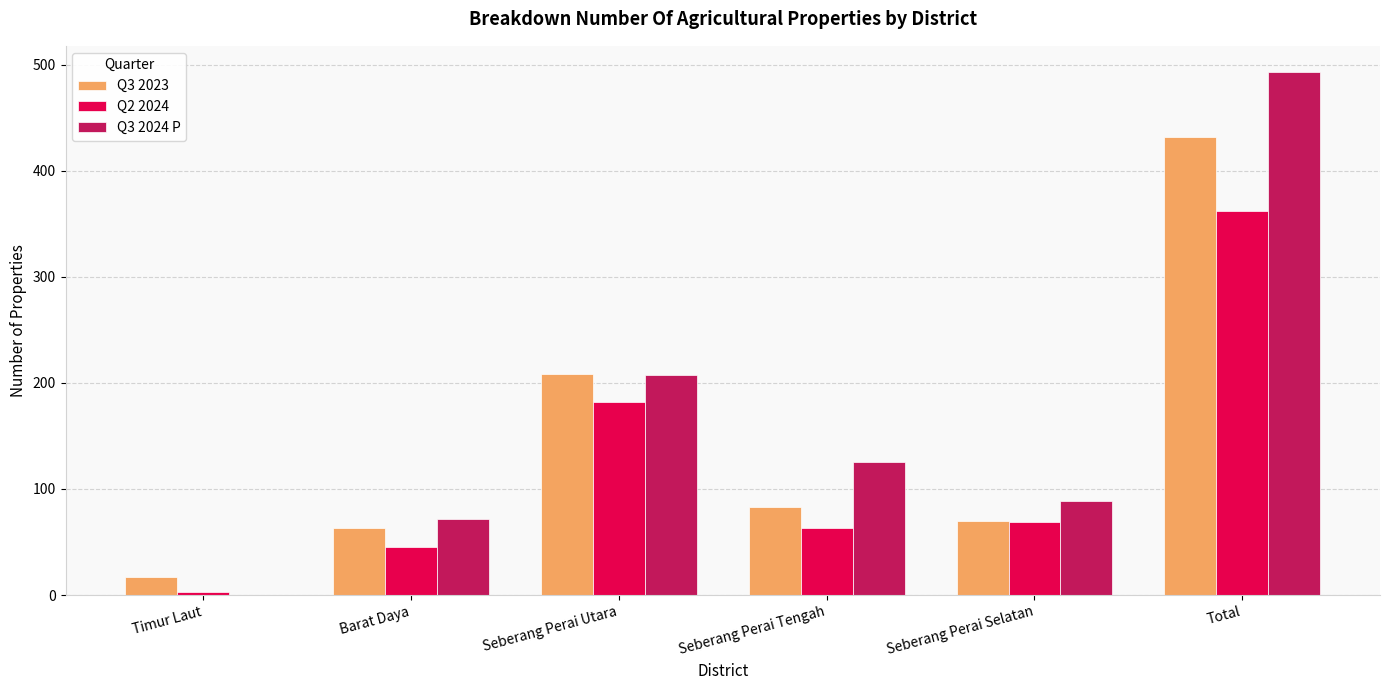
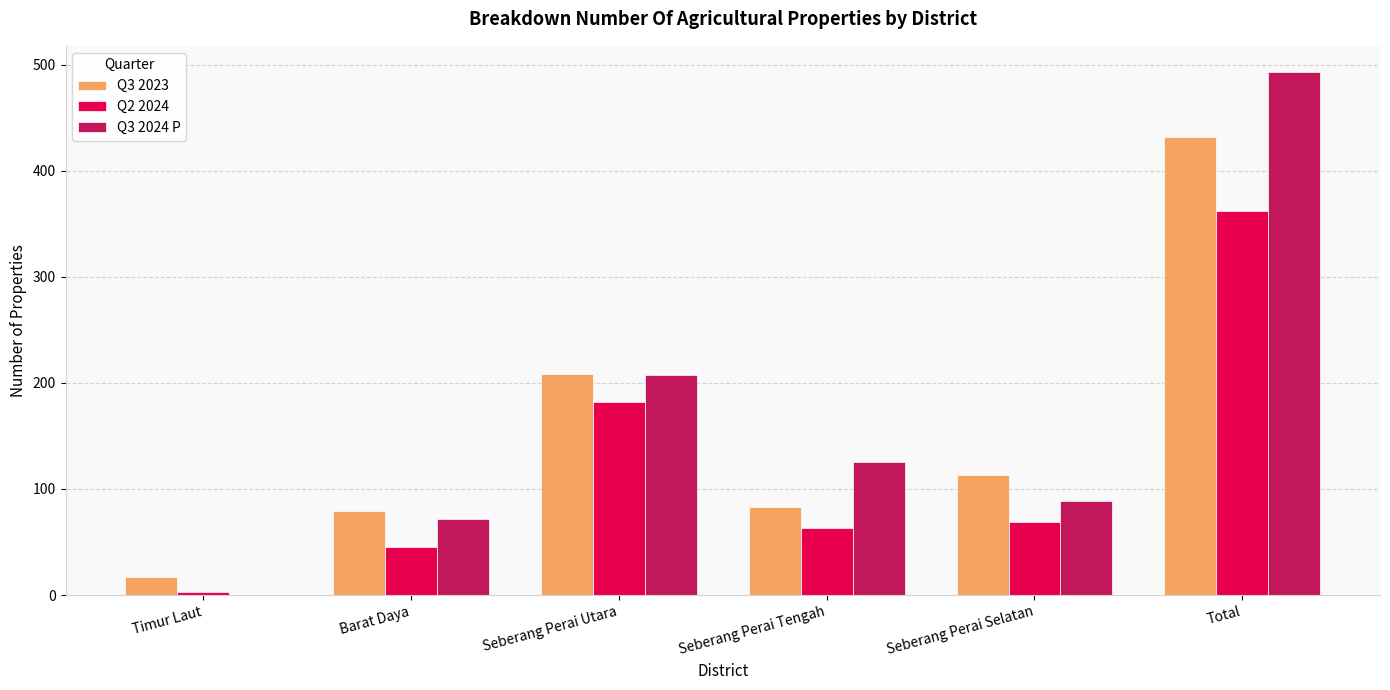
  {
    "Q3 2023": {
      "Timur Laut": 17,
-     "Barat Daya": 63,
+     "Barat Daya": 79,
      "Seberang Perai Utara": 208,
      "Seberang Perai Tengah": 83,
-     "Seberang Perai Selatan": 70,
+     "Seberang Perai Selatan": 113,
      "Total": 432
    }
  }
